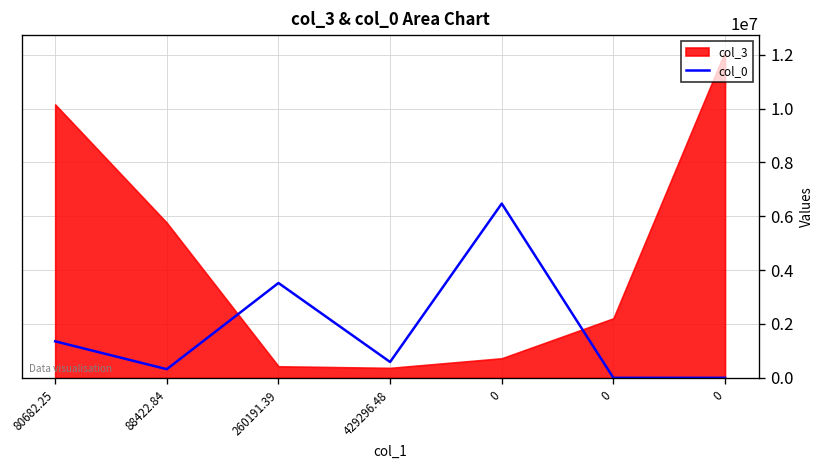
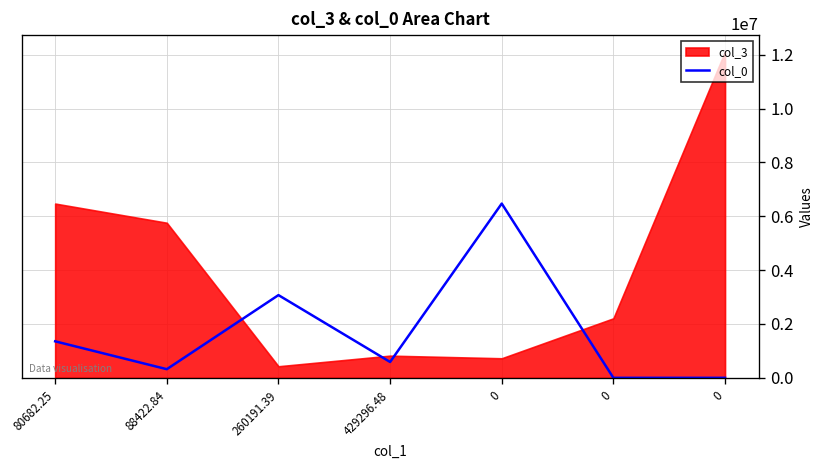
  {
    "col_3": {
-     "80682.25": 10200000,
+     "80682.25": 6500000,
      "88422.84": 5800000,
      "260191.39": 400000,
-     "429296.48": 400000
+     "429296.48": 800000
    },
    "col_0": {
      "80682.25": 1400000,
      "88422.84": 300000,
-     "260191.39": 3500000,
+     "260191.39": 3100000,
      "429296.48": 600000
    }
  }
